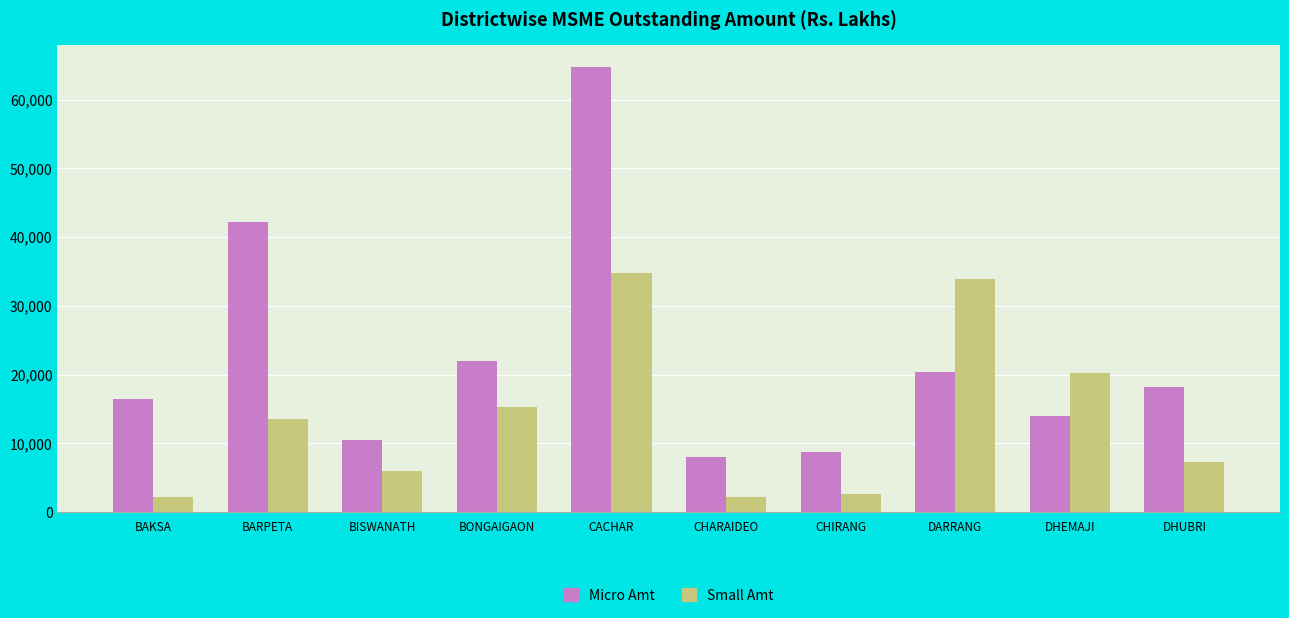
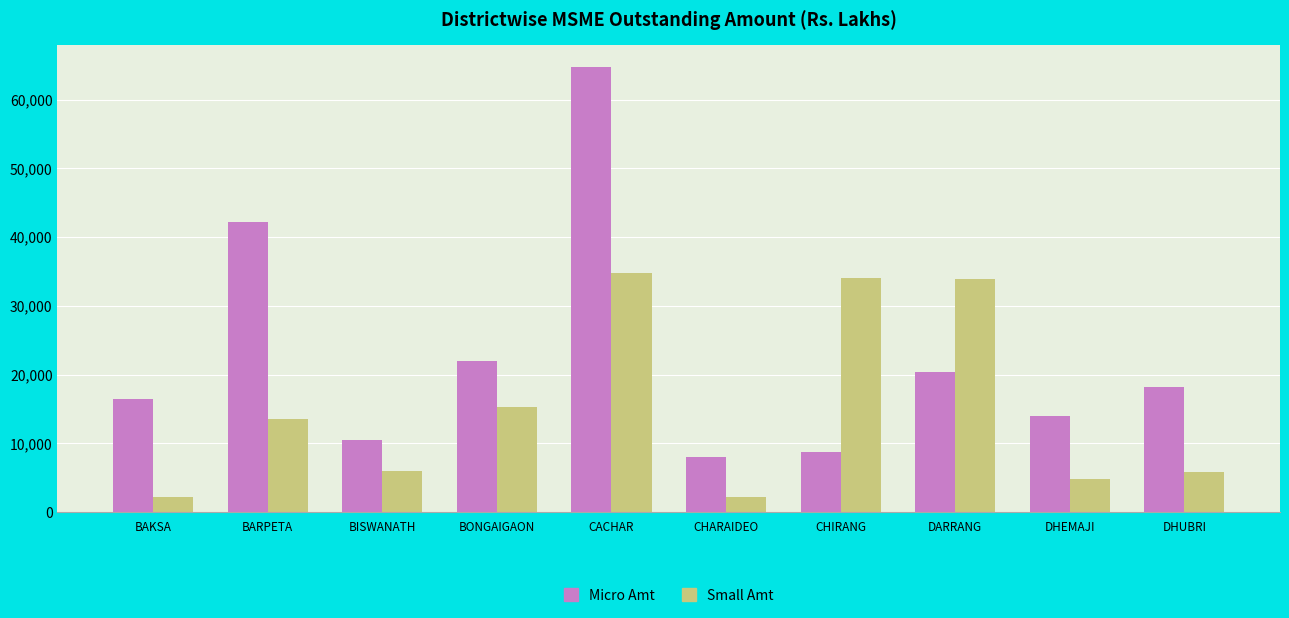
  {
    "Micro Amt": {
      "BAKSA": "17,000",
      "BARPETA": "42,000",
      "BISWANATH": "11,000",
      "BONGAIGAON": "22,000",
      "CACHAR": "65,000",
      "CHARAIDEO": "8,000",
      "CHIRANG": "9,000",
      "DARRANG": "20,000",
      "DHEMAJI": "14,000",
      "DHUBRI": "18,000"
    },
    "Small Amt": {
      "BAKSA": "2,000",
      "BARPETA": "14,000",
      "BISWANATH": "6,000",
      "BONGAIGAON": "15,000",
      "CACHAR": "35,000",
      "CHARAIDEO": "2,000",
-     "CHIRANG": "3,000",
+     "CHIRANG": "34,000",
      "DARRANG": "34,000",
-     "DHEMAJI": "20,000",
-     "DHUBRI": "7,000"
+     "DHEMAJI": "5,000",
+     "DHUBRI": "6,000"
    }
  }
